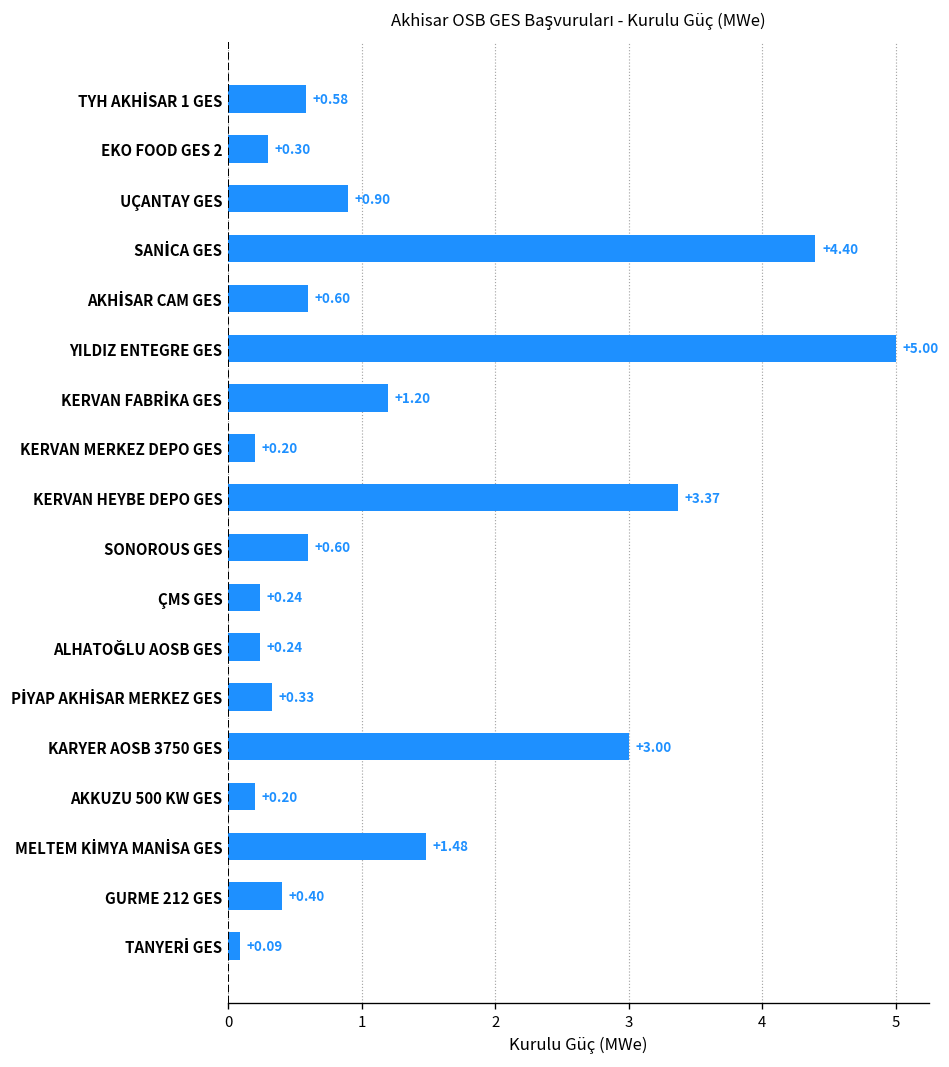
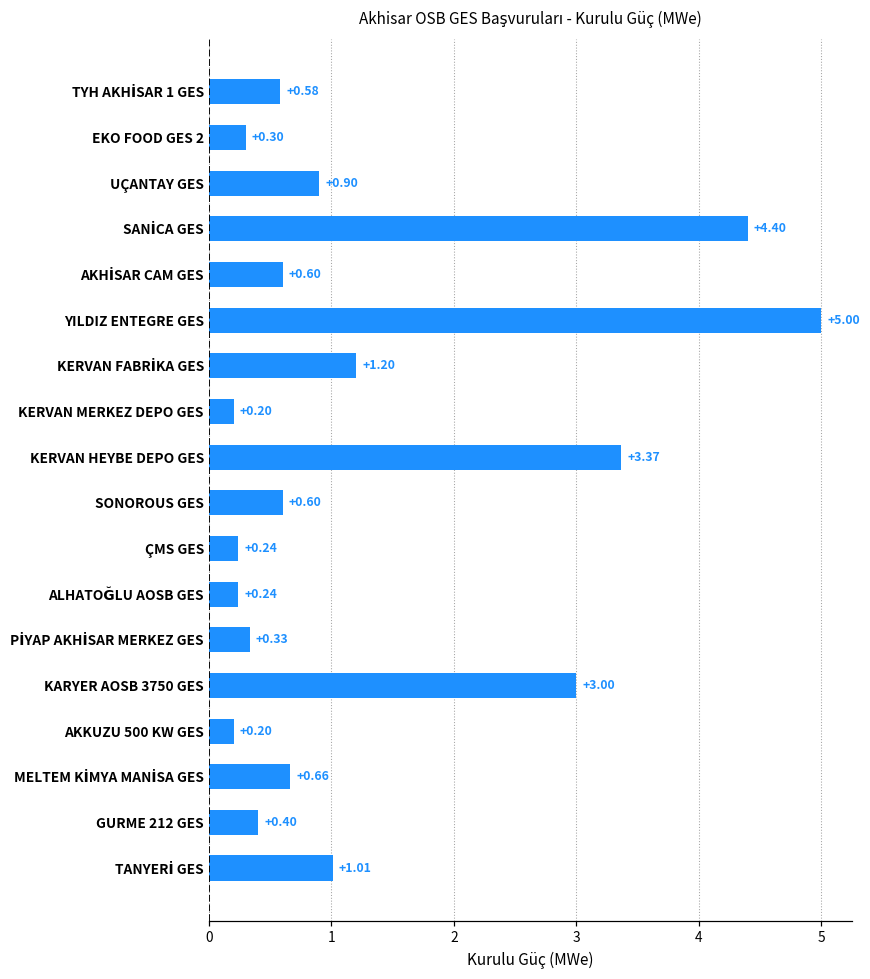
  {
    "TYH AKHİSAR 1 GES": "+0.58",
    "EKO FOOD GES 2": "+0.30",
    "UÇANTAY GES": "+0.90",
    "SANİCA GES": "+4.40",
    "AKHİSAR CAM GES": "+0.60",
    "YILDIZ ENTEGRE GES": "+5.00",
    "KERVAN FABRİKA GES": "+1.20",
    "KERVAN MERKEZ DEPO GES": "+0.20",
    "KERVAN HEYBE DEPO GES": "+3.37",
    "SONOROUS GES": "+0.60",
    "ÇMS GES": "+0.24",
    "ALHATOĞLU AOSB GES": "+0.24",
    "PİYAP AKHİSAR MERKEZ GES": "+0.33",
    "KARYER AOSB 3750 GES": "+3.00",
    "AKKUZU 500 KW GES": "+0.20",
-   "MELTEM KİMYA MANİSA GES": "+1.48",
+   "MELTEM KİMYA MANİSA GES": "+0.66",
    "GURME 212 GES": "+0.40",
-   "TANYERİ GES": "+0.09"
+   "TANYERİ GES": "+1.01"
  }
